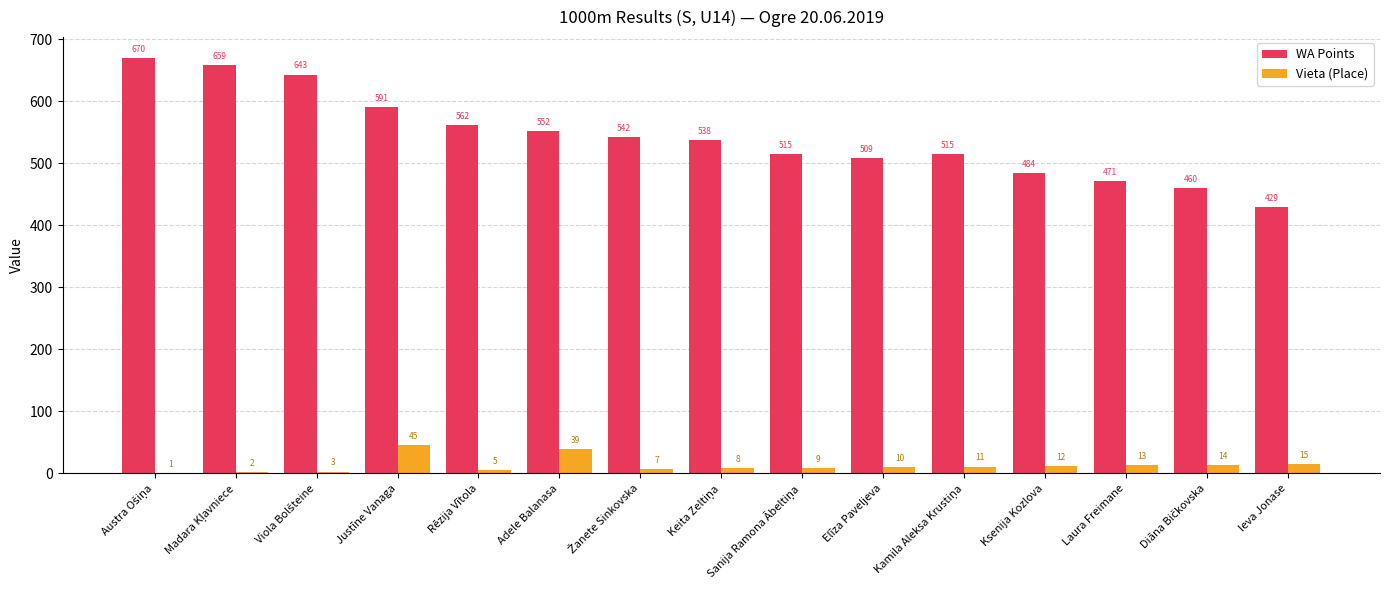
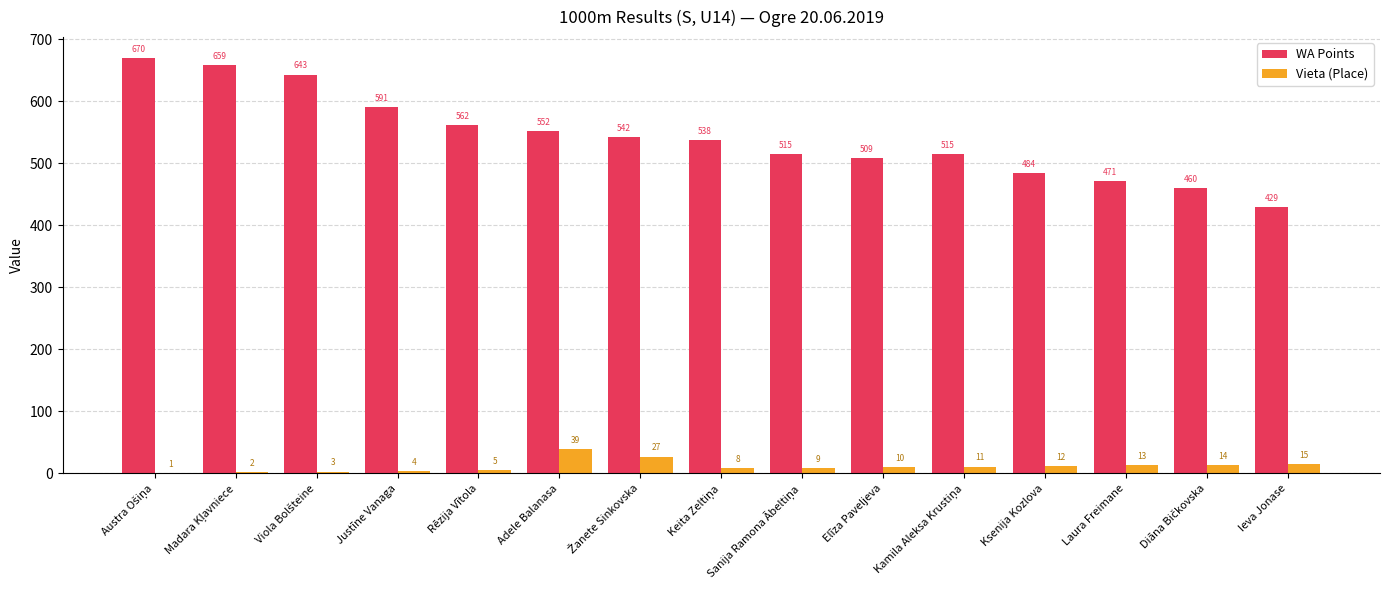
  {
    "WA Points": {
      "Austra Ošiņa": 670,
      "Madara Kļavniece": 659,
      "Viola Bolšteine": 643,
      "Justīne Vanaga": 591,
      "Rēzija Vītola": 562,
      "Adele Balanasa": 552,
      "Žanete Sinkovska": 542,
      "Keita Zeltiņa": 538,
      "Sanija Ramona Ābeltiņa": 515,
      "Elīza Paveljeva": 509,
      "Kamila Aleksa Krustiņa": 515,
      "Ksenija Kozlova": 484,
      "Laura Freimane": 471,
      "Diāna Bičkovska": 460,
      "Ieva Jonase": 429
    },
    "Vieta (Place)": {
      "Austra Ošiņa": 1,
      "Madara Kļavniece": 2,
      "Viola Bolšteine": 3,
-     "Justīne Vanaga": 45,
+     "Justīne Vanaga": 4,
      "Rēzija Vītola": 5,
      "Adele Balanasa": 39,
-     "Žanete Sinkovska": 7,
+     "Žanete Sinkovska": 27,
      "Keita Zeltiņa": 8,
      "Sanija Ramona Ābeltiņa": 9,
      "Elīza Paveljeva": 10,
      "Kamila Aleksa Krustiņa": 11,
      "Ksenija Kozlova": 12,
      "Laura Freimane": 13,
      "Diāna Bičkovska": 14,
      "Ieva Jonase": 15
    }
  }
